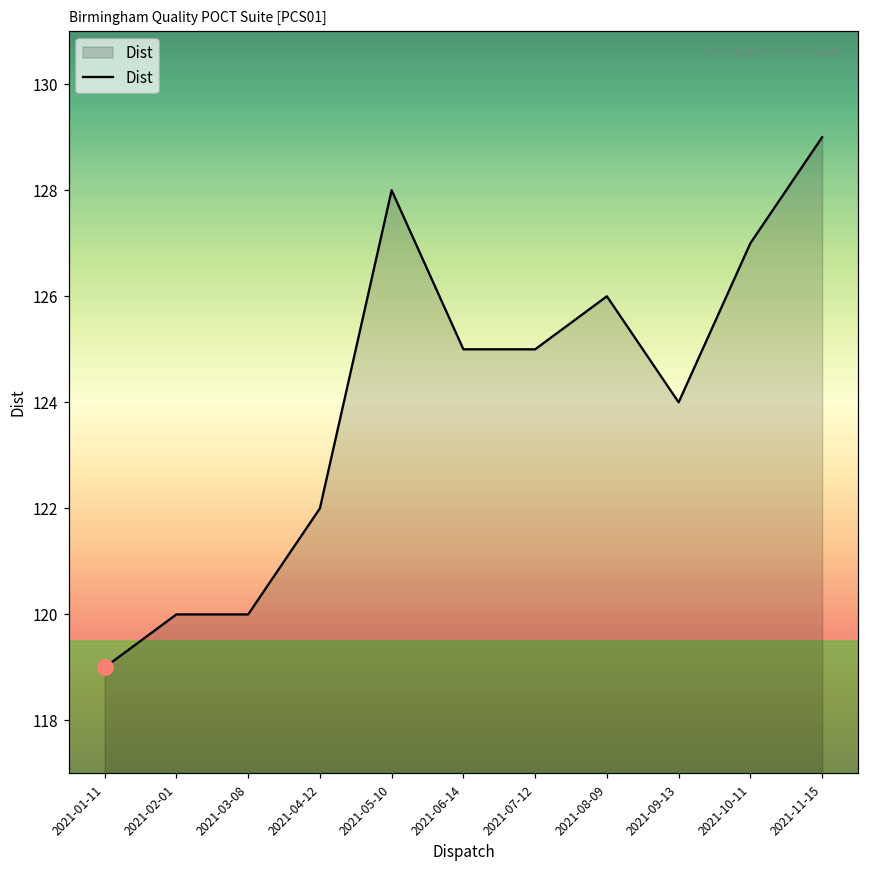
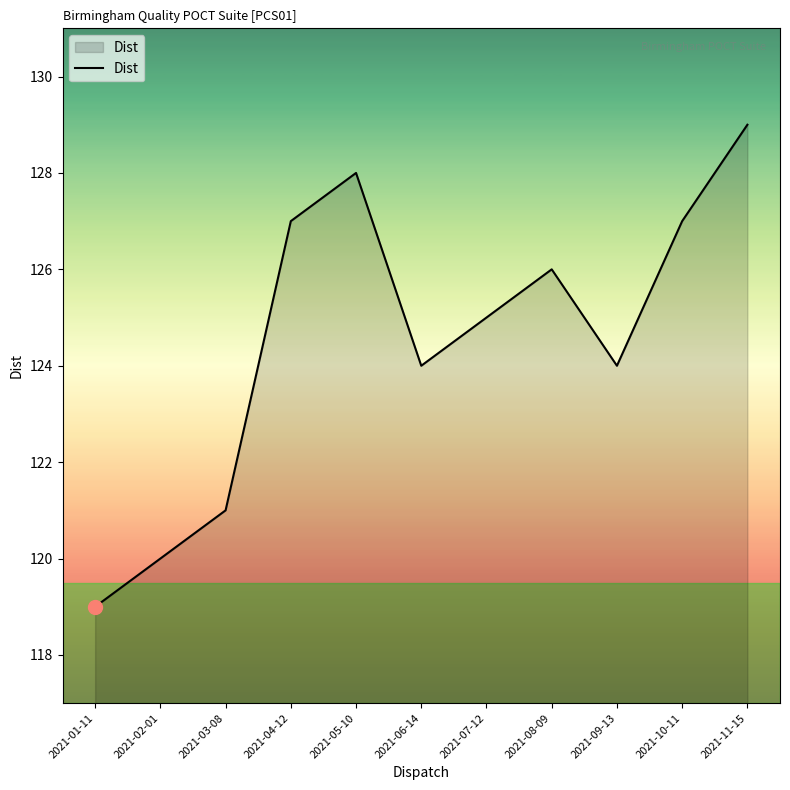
  {
    "Dist": {
      "2021-02-01": 120,
-     "2021-03-08": 120,
-     "2021-04-12": 122,
+     "2021-03-08": 121,
+     "2021-04-12": 127,
      "2021-05-10": 128,
-     "2021-06-14": 125,
+     "2021-06-14": 124,
      "2021-07-12": 125,
      "2021-08-09": 126,
      "2021-09-13": 124,
      "2021-10-11": 127,
      "2021-11-15": 129
    }
  }
